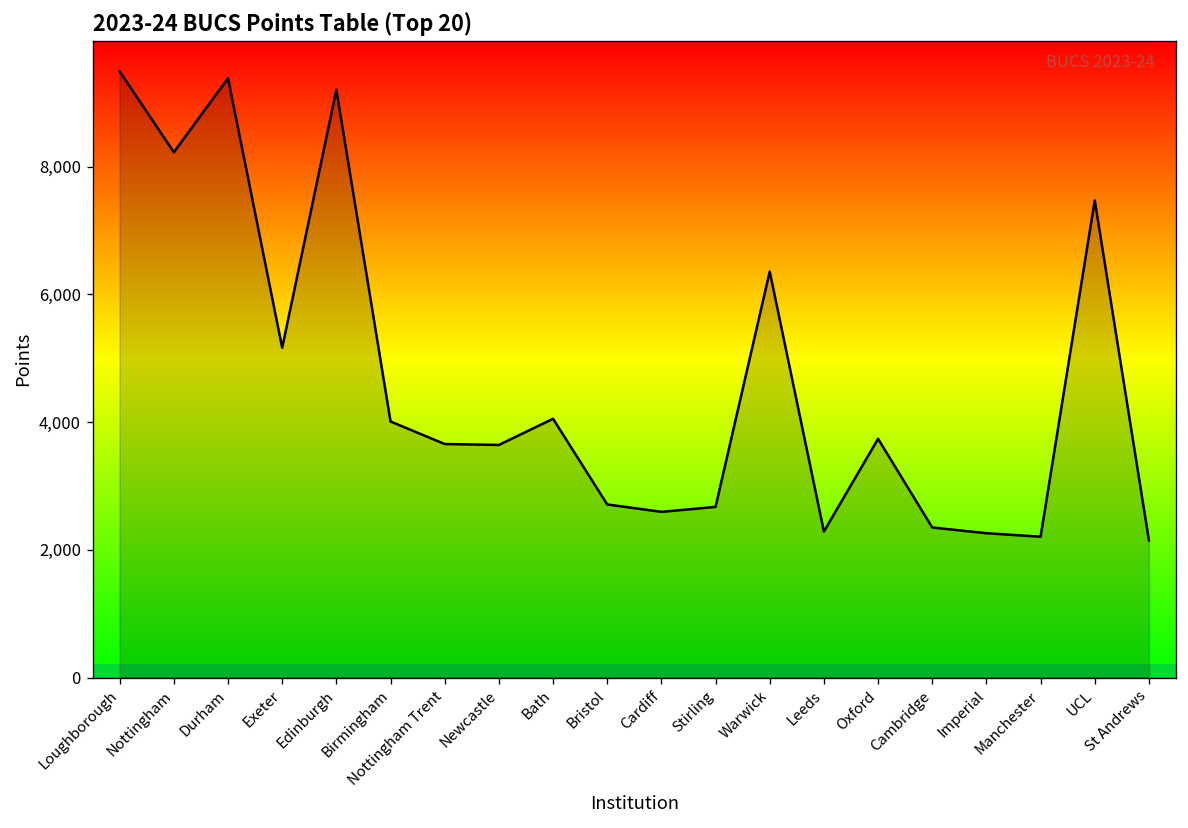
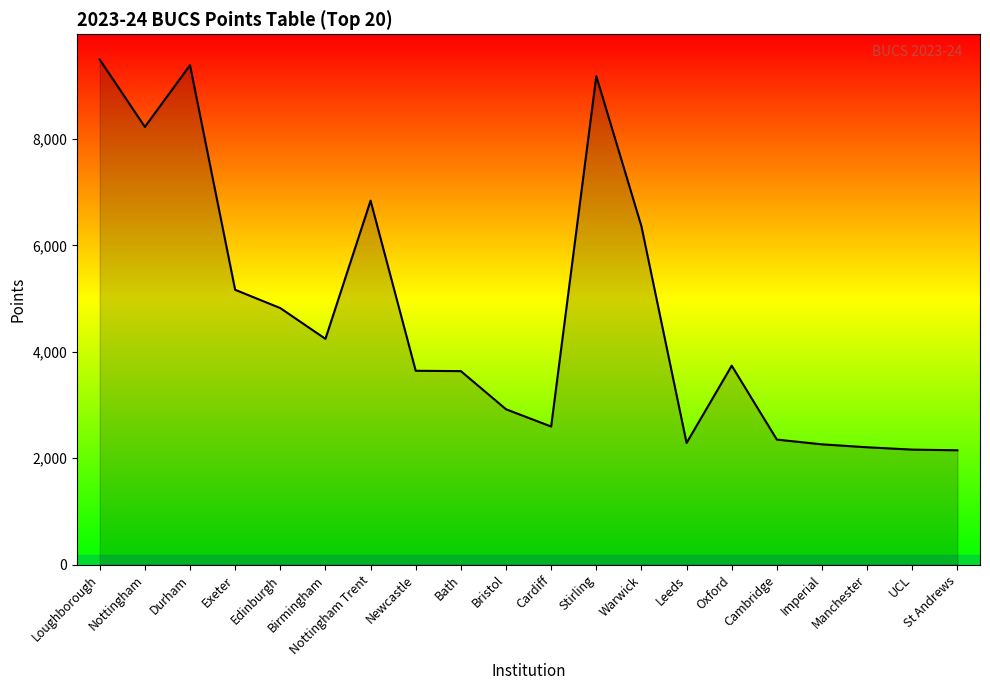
  {
    "Loughborough": "9,500",
    "Nottingham": "8,200",
    "Durham": "9,400",
    "Exeter": "5,200",
-   "Edinburgh": "9,200",
-   "Birmingham": "4,000",
-   "Nottingham Trent": "3,700",
+   "Edinburgh": "4,800",
+   "Birmingham": "4,200",
+   "Nottingham Trent": "6,800",
    "Newcastle": "3,600",
-   "Bath": "4,100",
-   "Bristol": "2,700",
+   "Bath": "3,600",
+   "Bristol": "2,900",
    "Cardiff": "2,600",
-   "Stirling": "2,700",
+   "Stirling": "9,200",
    "Warwick": "6,400",
    "Leeds": "2,300",
    "Oxford": "3,700",
    "Cambridge": "2,400",
    "Imperial": "2,300",
    "Manchester": "2,200",
-   "UCL": "7,500",
+   "UCL": "2,200",
    "St Andrews": "2,100"
  }
